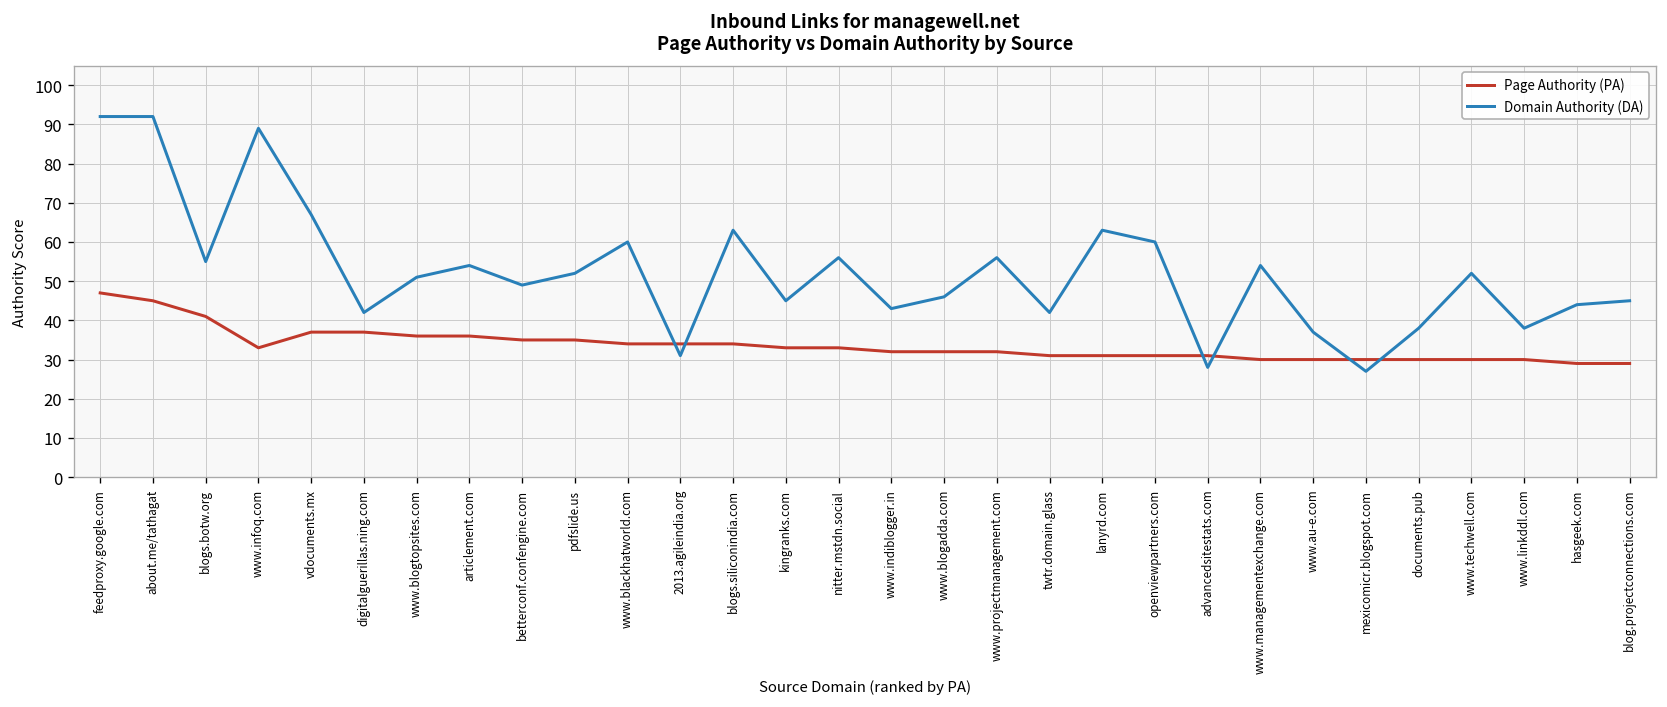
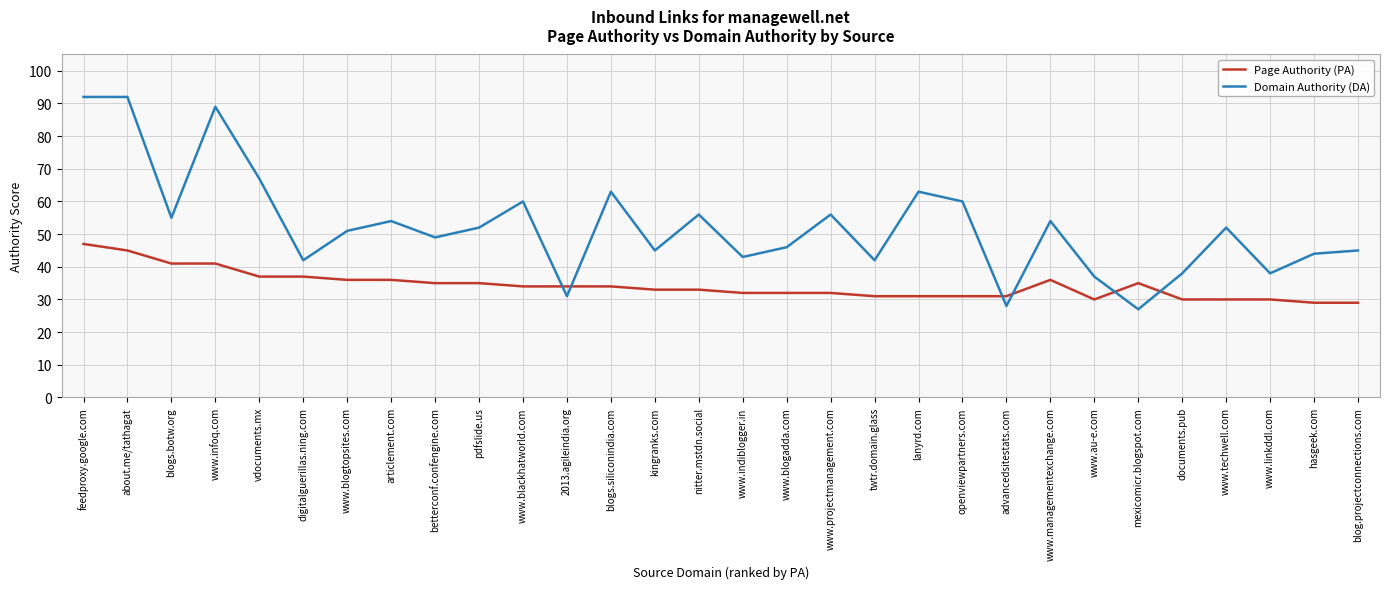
  {
    "Page Authority (PA)": {
      "feedproxy.google.com": 47,
      "about.me/tathagat": 45,
      "blogs.botw.org": 41,
-     "www.infoq.com": 33,
+     "www.infoq.com": 41,
      "vdocuments.mx": 37,
      "digitalguerillas.ning.com": 37,
      "www.blogtopsites.com": 36,
      "articlement.com": 36,
      "betterconf.confengine.com": 35,
      "pdfslide.us": 35,
      "www.blackhatworld.com": 34,
      "2013.agileindia.org": 34,
      "blogs.siliconindia.com": 34,
      "kingranks.com": 33,
      "nitter.mstdn.social": 33,
      "www.indiblogger.in": 32,
      "www.blogadda.com": 32,
      "www.projectmanagement.com": 32,
      "twtr.domain.glass": 31,
      "lanyrd.com": 31,
      "openviewpartners.com": 31,
      "advancedsitestats.com": 31,
-     "www.managementexchange.com": 30,
+     "www.managementexchange.com": 36,
      "www.au-e.com": 30,
-     "mexicomicr.blogspot.com": 30,
+     "mexicomicr.blogspot.com": 35,
      "documents.pub": 30,
      "www.techwell.com": 30,
      "www.linkddl.com": 30,
      "hasgeek.com": 29,
      "blog.projectconnections.com": 29
    },
    "Domain Authority (DA)": {
      "feedproxy.google.com": 92,
      "about.me/tathagat": 92,
      "blogs.botw.org": 55,
      "www.infoq.com": 89,
      "vdocuments.mx": 67,
      "digitalguerillas.ning.com": 42,
      "www.blogtopsites.com": 51,
      "articlement.com": 54,
      "betterconf.confengine.com": 49,
      "pdfslide.us": 52,
      "www.blackhatworld.com": 60,
      "2013.agileindia.org": 31,
      "blogs.siliconindia.com": 63,
      "kingranks.com": 45,
      "nitter.mstdn.social": 56,
      "www.indiblogger.in": 43,
      "www.blogadda.com": 46,
      "www.projectmanagement.com": 56,
      "twtr.domain.glass": 42,
      "lanyrd.com": 63,
      "openviewpartners.com": 60,
      "advancedsitestats.com": 28,
      "www.managementexchange.com": 54,
      "www.au-e.com": 37,
      "mexicomicr.blogspot.com": 27,
      "documents.pub": 38,
      "www.techwell.com": 52,
      "www.linkddl.com": 38,
      "hasgeek.com": 44,
      "blog.projectconnections.com": 45
    }
  }
